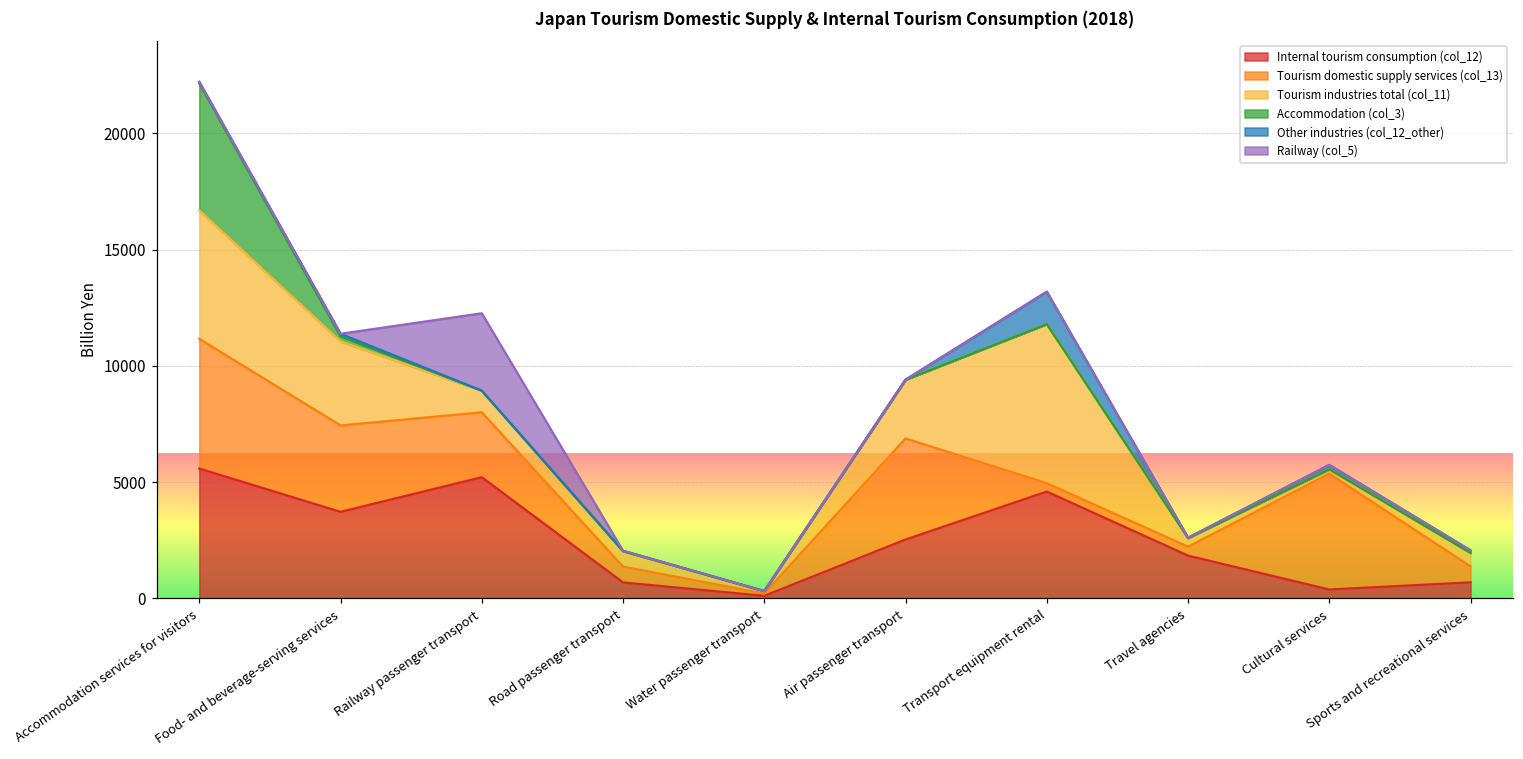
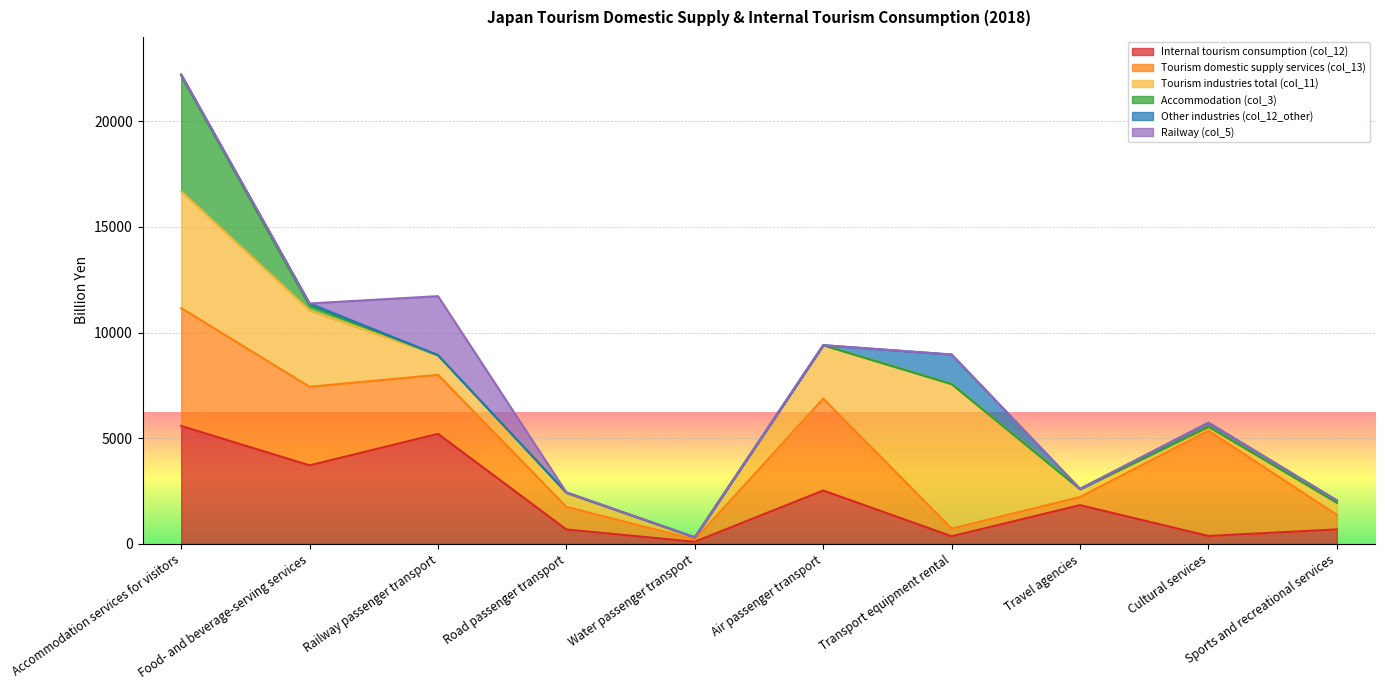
  {
    "Internal tourism consumption (col_12)": {
      "Accommodation services for visitors": 5600,
      "Food- and beverage-serving services": 3700,
      "Railway passenger transport": 5200,
      "Road passenger transport": 700,
      "Air passenger transport": 2500,
-     "Transport equipment rental": 4600,
+     "Transport equipment rental": 400,
      "Travel agencies": 1800,
      "Cultural services": 400,
      "Sports and recreational services": 700
    },
    "Tourism domestic supply services (col_13)": {
      "Accommodation services for visitors": 5600,
      "Food- and beverage-serving services": 3700,
      "Railway passenger transport": 2800,
-     "Road passenger transport": 700,
+     "Road passenger transport": 1100,
      "Air passenger transport": 4300,
      "Transport equipment rental": 400,
      "Travel agencies": 400,
      "Cultural services": 5000,
      "Sports and recreational services": 700
    },
    "Tourism industries total (col_11)": {
      "Accommodation services for visitors": 5500,
      "Food- and beverage-serving services": 3600
    },
    "Railway (col_5)": {
-     "Railway passenger transport": 3300
+     "Railway passenger transport": 2800
    }
  }
